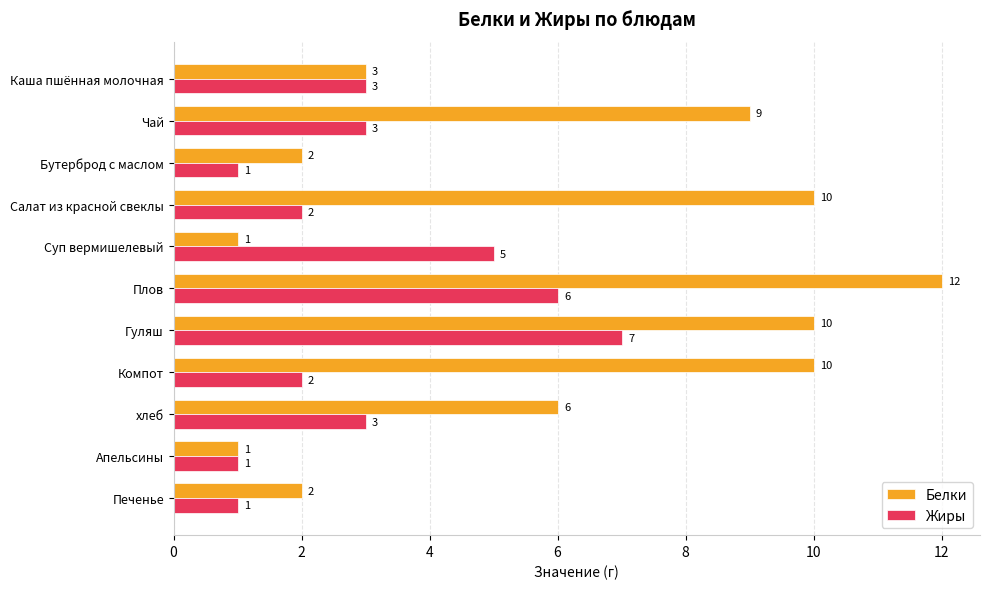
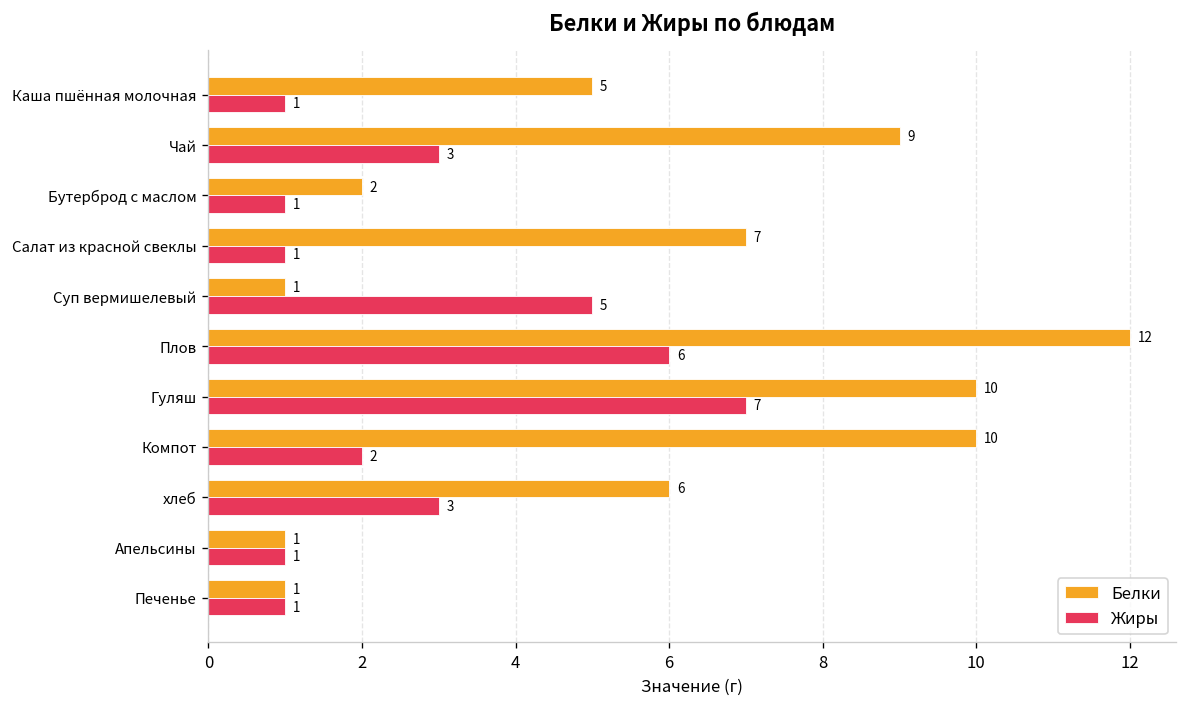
  {
    "Белки": {
-     "Каша пшённая молочная": 3,
+     "Каша пшённая молочная": 5,
      "Чай": 9,
      "Бутерброд с маслом": 2,
-     "Салат из красной свеклы": 10,
+     "Салат из красной свеклы": 7,
      "Суп вермишелевый": 1,
      "Плов": 12,
      "Гуляш": 10,
      "Компот": 10,
      "хлеб": 6,
      "Апельсины": 1,
-     "Печенье": 2
+     "Печенье": 1
    },
    "Жиры": {
-     "Каша пшённая молочная": 3,
+     "Каша пшённая молочная": 1,
      "Чай": 3,
      "Бутерброд с маслом": 1,
-     "Салат из красной свеклы": 2,
+     "Салат из красной свеклы": 1,
      "Суп вермишелевый": 5,
      "Плов": 6,
      "Гуляш": 7,
      "Компот": 2,
      "хлеб": 3,
      "Апельсины": 1,
      "Печенье": 1
    }
  }
